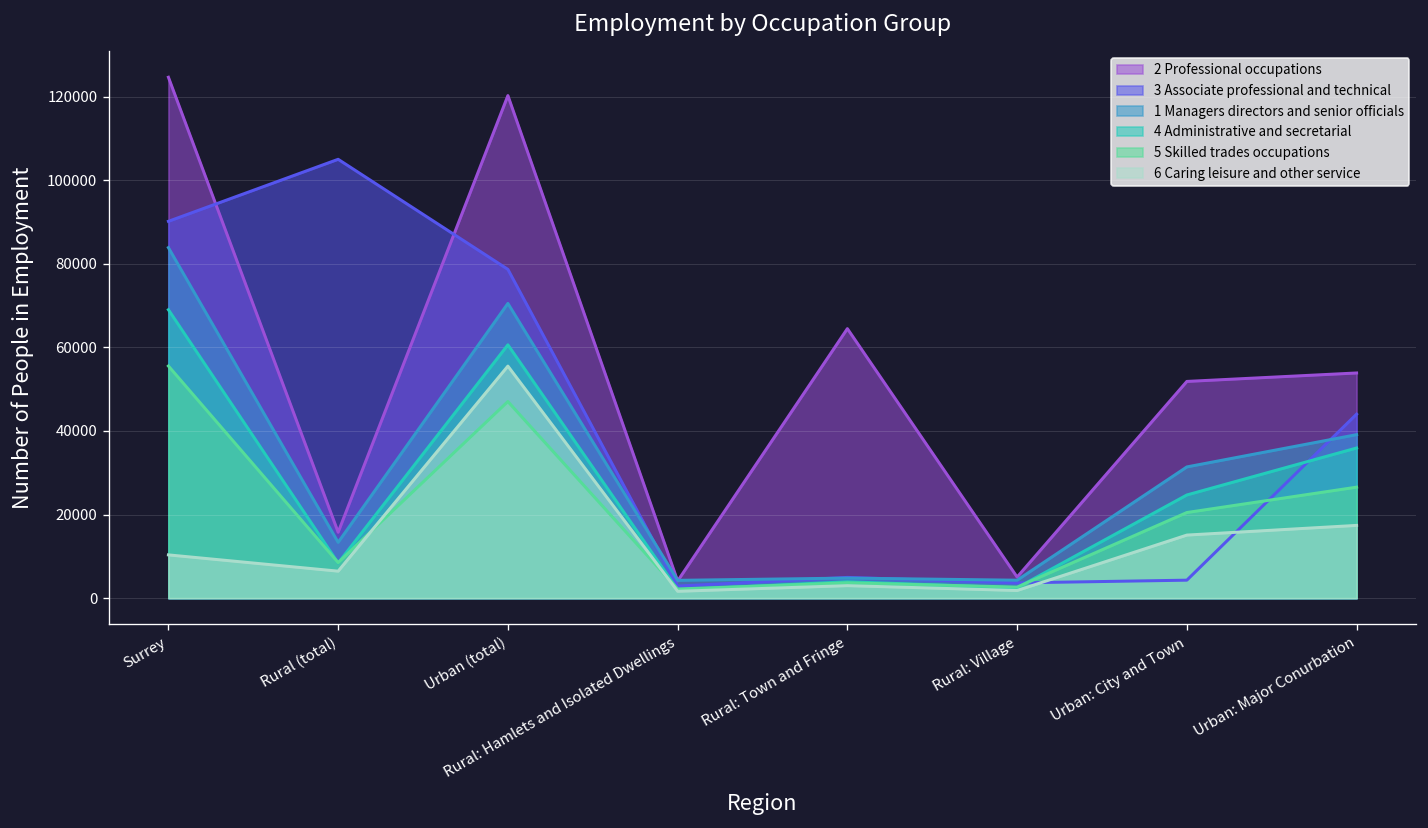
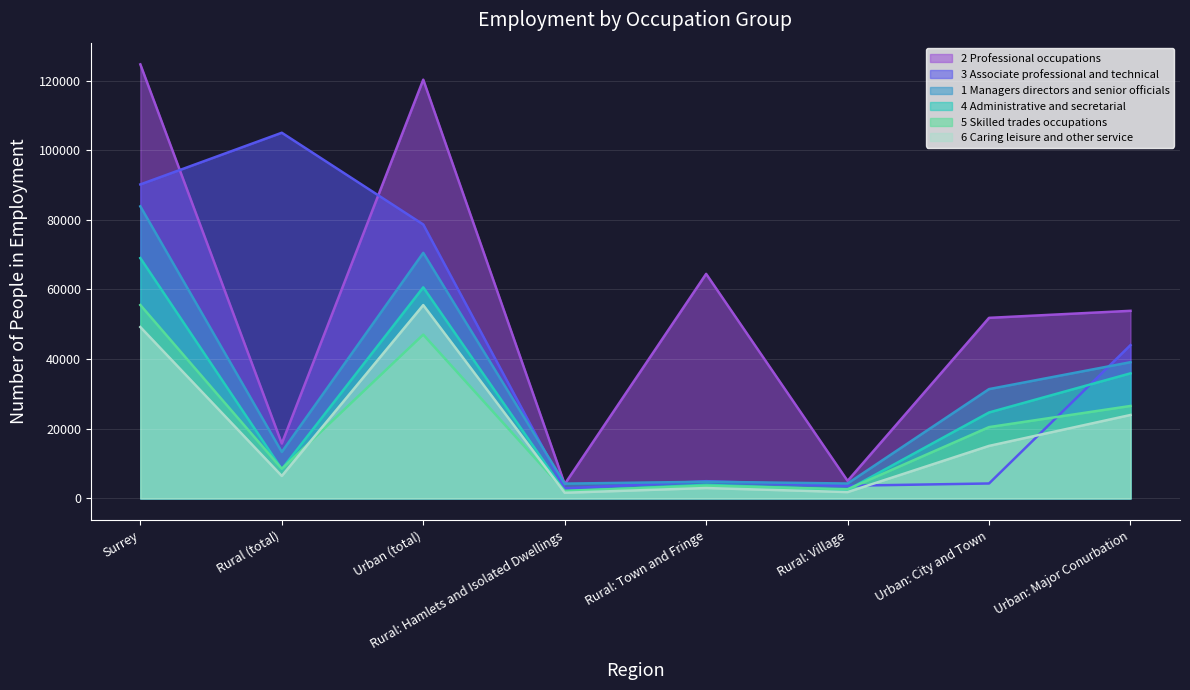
  {
    "2 Professional occupations": {
      "Surrey": 125000,
      "Rural (total)": 16000,
      "Urban (total)": 120000,
      "Rural: Town and Fringe": 64000,
      "Rural: Village": 5000,
      "Urban: City and Town": 52000,
      "Urban: Major Conurbation": 54000
    },
    "3 Associate professional and technical": {
      "Surrey": 90000,
      "Rural (total)": 105000,
      "Urban (total)": 79000,
      "Urban: City and Town": 4000,
      "Urban: Major Conurbation": 44000
    },
    "6 Caring leisure and other service": {
-     "Surrey": 10000,
+     "Surrey": 49000,
      "Rural (total)": 6000,
      "Urban (total)": 56000,
      "Urban: City and Town": 15000,
-     "Urban: Major Conurbation": 17000
+     "Urban: Major Conurbation": 24000
    }
  }
